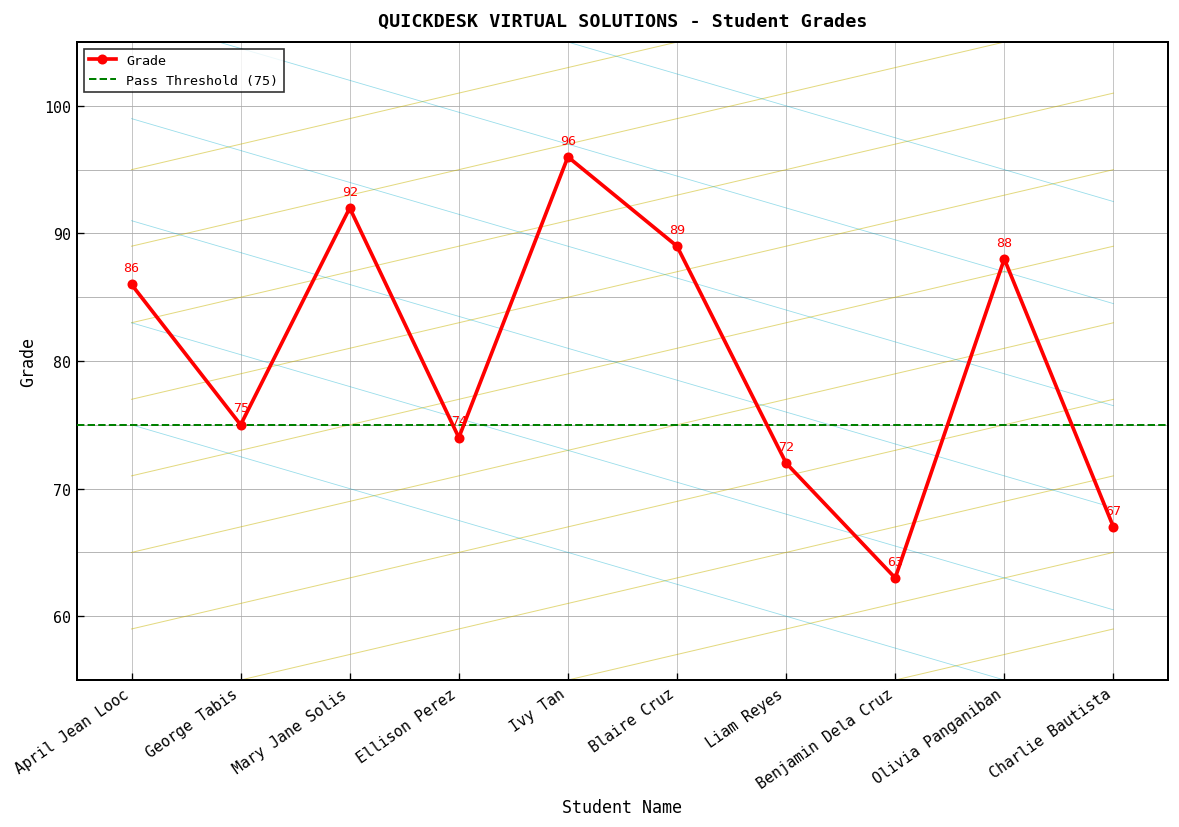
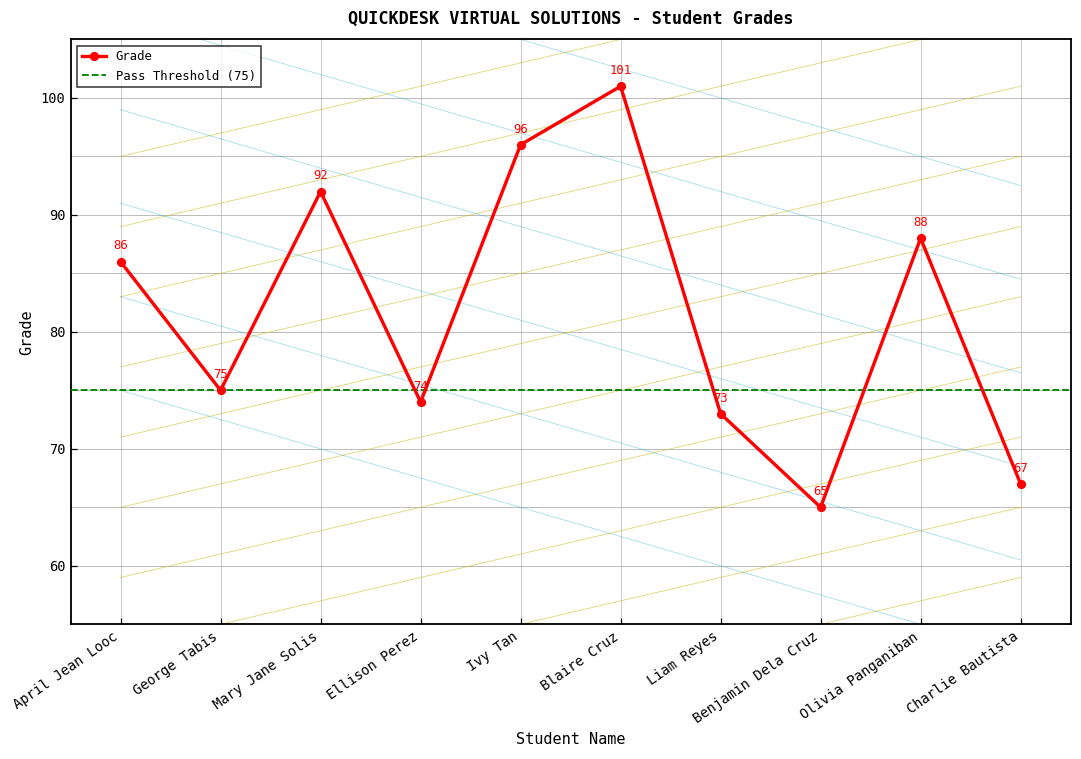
  {
    "Grade": {
      "April Jean Looc": 86,
      "George Tabis": 75,
-     "Blaire Cruz": 89,
-     "Liam Reyes": 72,
-     "Benjamin Dela Cruz": 63,
+     "Blaire Cruz": 101,
+     "Liam Reyes": 73,
+     "Benjamin Dela Cruz": 65,
      "Olivia Panganiban": 88
    }
  }
